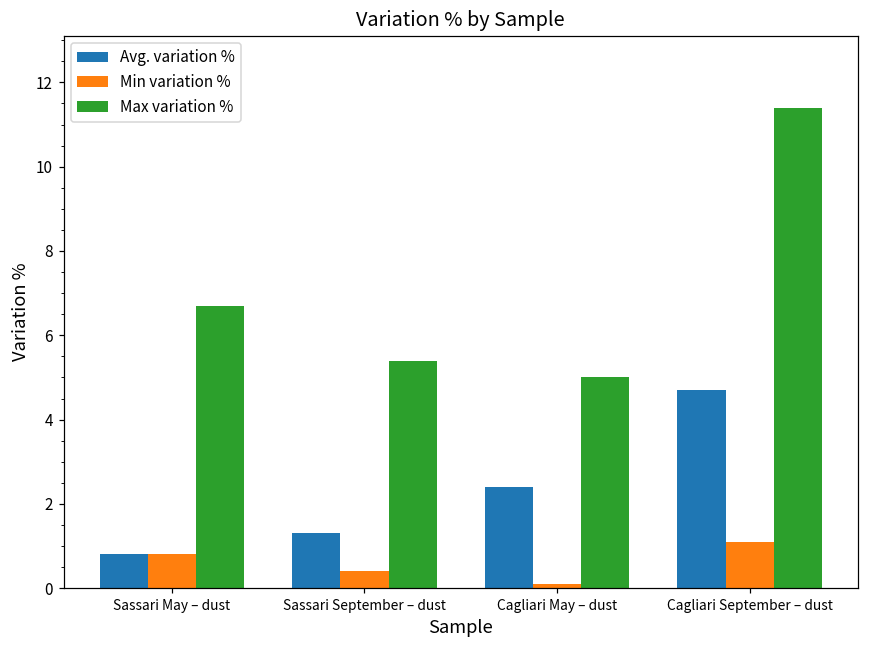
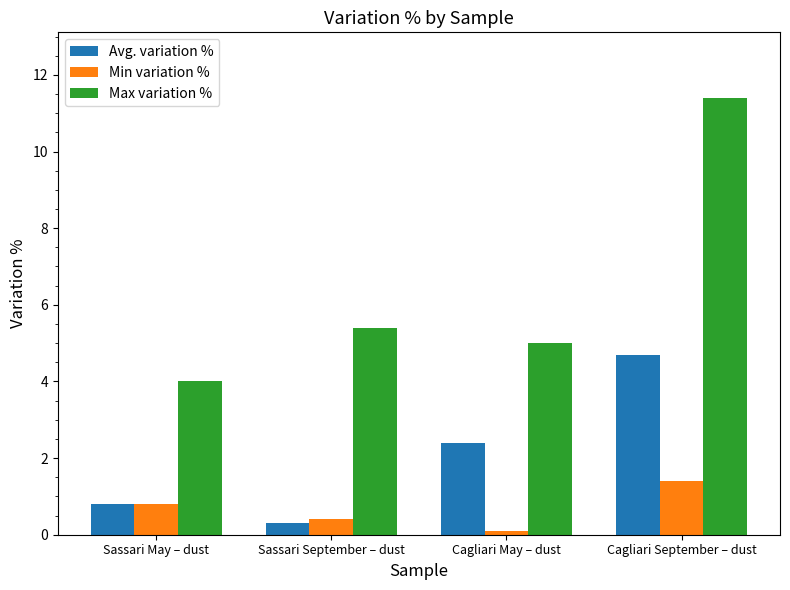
  {
    "Avg. variation %": {
      "Sassari May – dust": 0.8,
-     "Sassari September – dust": 1.3,
+     "Sassari September – dust": 0.3,
      "Cagliari May – dust": 2.4,
      "Cagliari September – dust": 4.7
    },
    "Min variation %": {
      "Sassari May – dust": 0.8,
      "Sassari September – dust": 0.4,
      "Cagliari May – dust": 0.1,
-     "Cagliari September – dust": 1.1
+     "Cagliari September – dust": 1.4
    },
    "Max variation %": {
-     "Sassari May – dust": 6.7,
+     "Sassari May – dust": 4.0,
      "Sassari September – dust": 5.4,
      "Cagliari May – dust": 5.0,
      "Cagliari September – dust": 11.4
    }
  }
